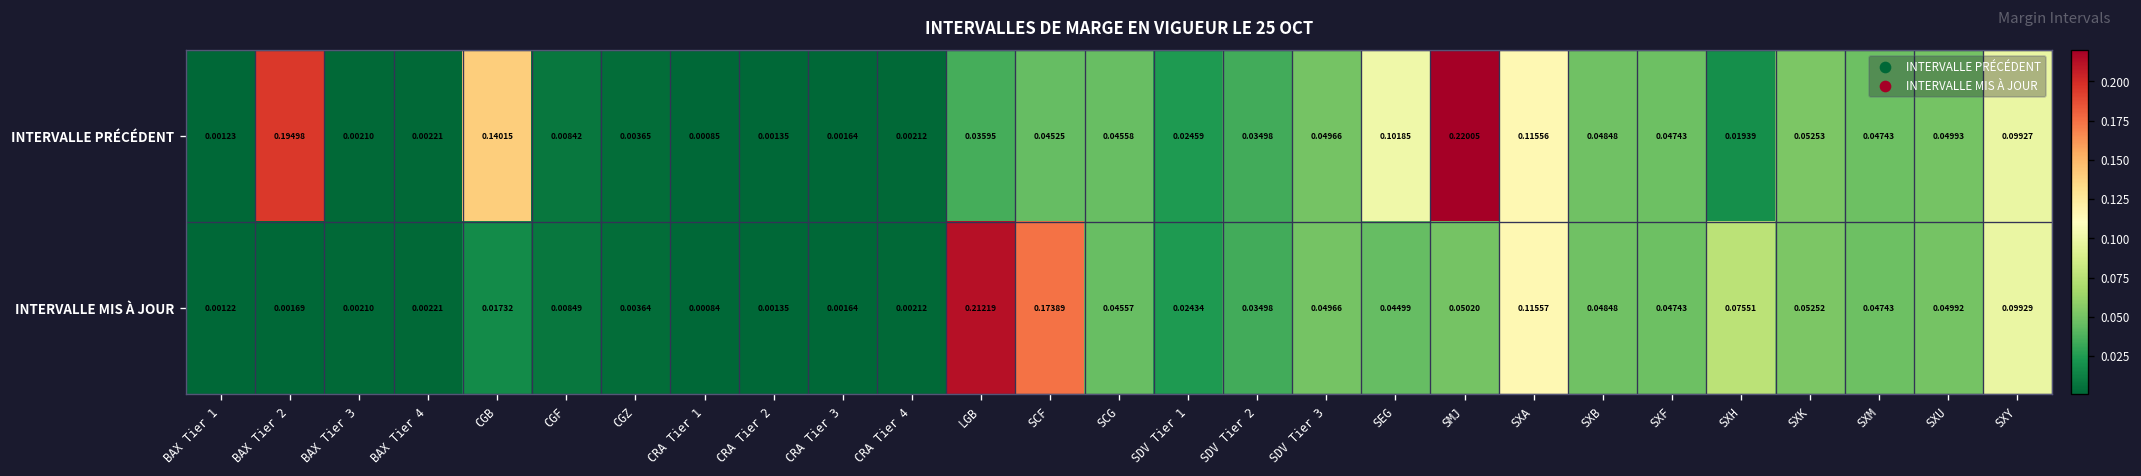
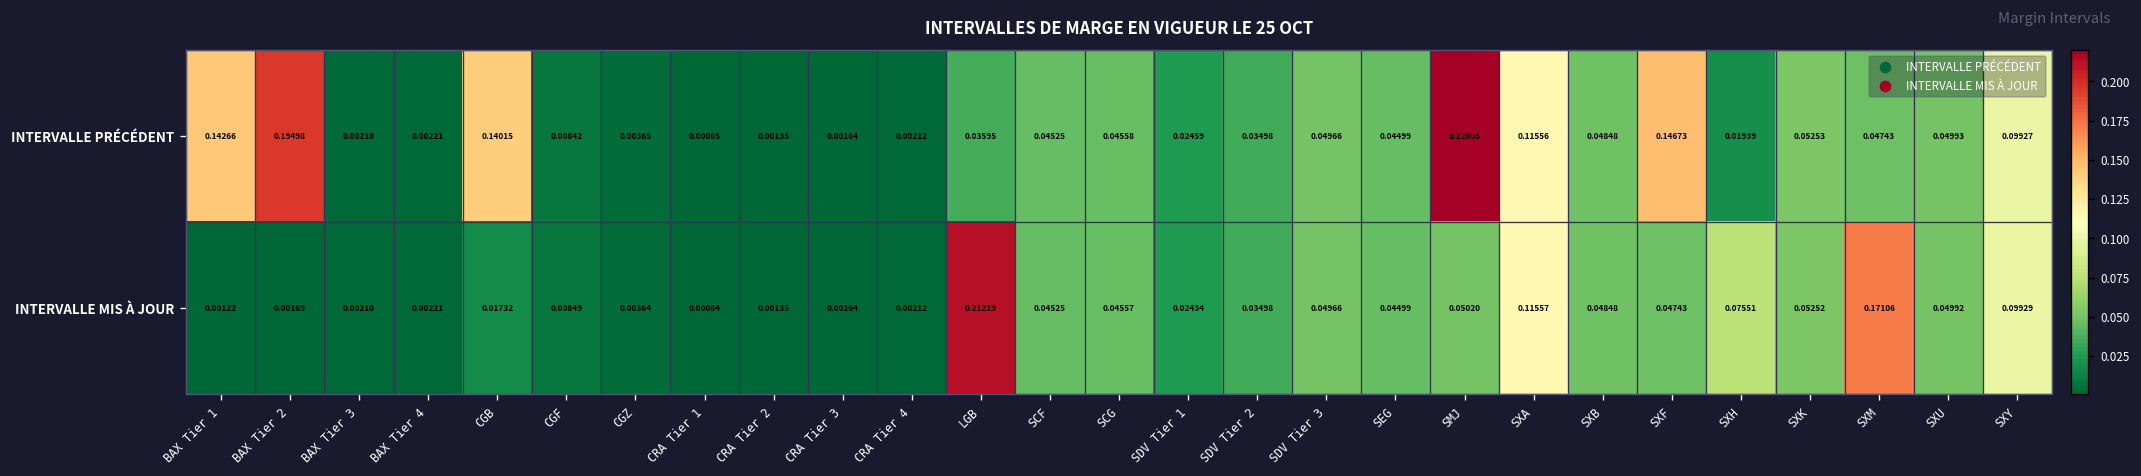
  {
    "INTERVALLE PRÉCÉDENT": {
-     "BAX Tier 1": 0.00123,
+     "BAX Tier 1": 0.14266,
      "BAX Tier 2": 0.19498,
      "BAX Tier 3": 0.00210,
      "BAX Tier 4": 0.00221,
      "CGB": 0.14015,
      "CGF": 0.00842,
      "CGZ": 0.00365,
      "CRA Tier 1": 0.00085,
      "CRA Tier 2": 0.00135,
      "CRA Tier 3": 0.00164,
      "CRA Tier 4": 0.00212,
      "LGB": 0.03595,
      "SCF": 0.04525,
      "SCG": 0.04558,
      "SDV Tier 1": 0.02459,
      "SDV Tier 2": 0.03498,
      "SDV Tier 3": 0.04966,
-     "SEG": 0.10185,
+     "SEG": 0.04499,
      "SMJ": 0.22005,
      "SXA": 0.11556,
      "SXB": 0.04848,
-     "SXF": 0.04743,
+     "SXF": 0.14673,
      "SXH": 0.01939,
      "SXK": 0.05253,
      "SXM": 0.04743,
      "SXU": 0.04993,
      "SXY": 0.09927
    },
    "INTERVALLE MIS À JOUR": {
      "BAX Tier 1": 0.00122,
      "BAX Tier 2": 0.00169,
      "BAX Tier 3": 0.00210,
      "BAX Tier 4": 0.00221,
      "CGB": 0.01732,
      "CGF": 0.00849,
      "CGZ": 0.00364,
      "CRA Tier 1": 0.00084,
      "CRA Tier 2": 0.00135,
      "CRA Tier 3": 0.00164,
      "CRA Tier 4": 0.00212,
      "LGB": 0.21219,
-     "SCF": 0.17389,
+     "SCF": 0.04525,
      "SCG": 0.04557,
      "SDV Tier 1": 0.02434,
      "SDV Tier 2": 0.03498,
      "SDV Tier 3": 0.04966,
      "SEG": 0.04499,
      "SMJ": 0.05020,
      "SXA": 0.11557,
      "SXB": 0.04848,
      "SXF": 0.04743,
      "SXH": 0.07551,
      "SXK": 0.05252,
-     "SXM": 0.04743,
+     "SXM": 0.17106,
      "SXU": 0.04992,
      "SXY": 0.09929
    }
  }
